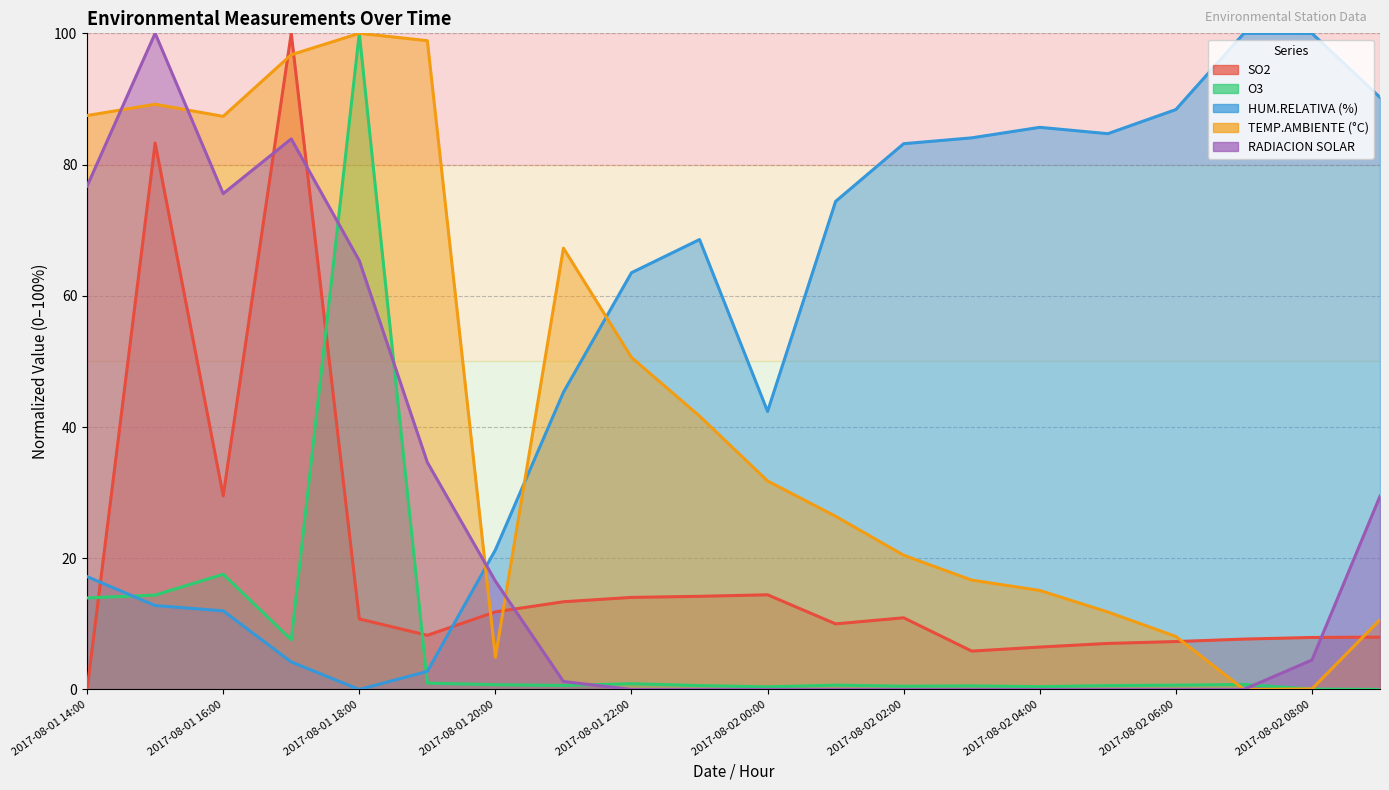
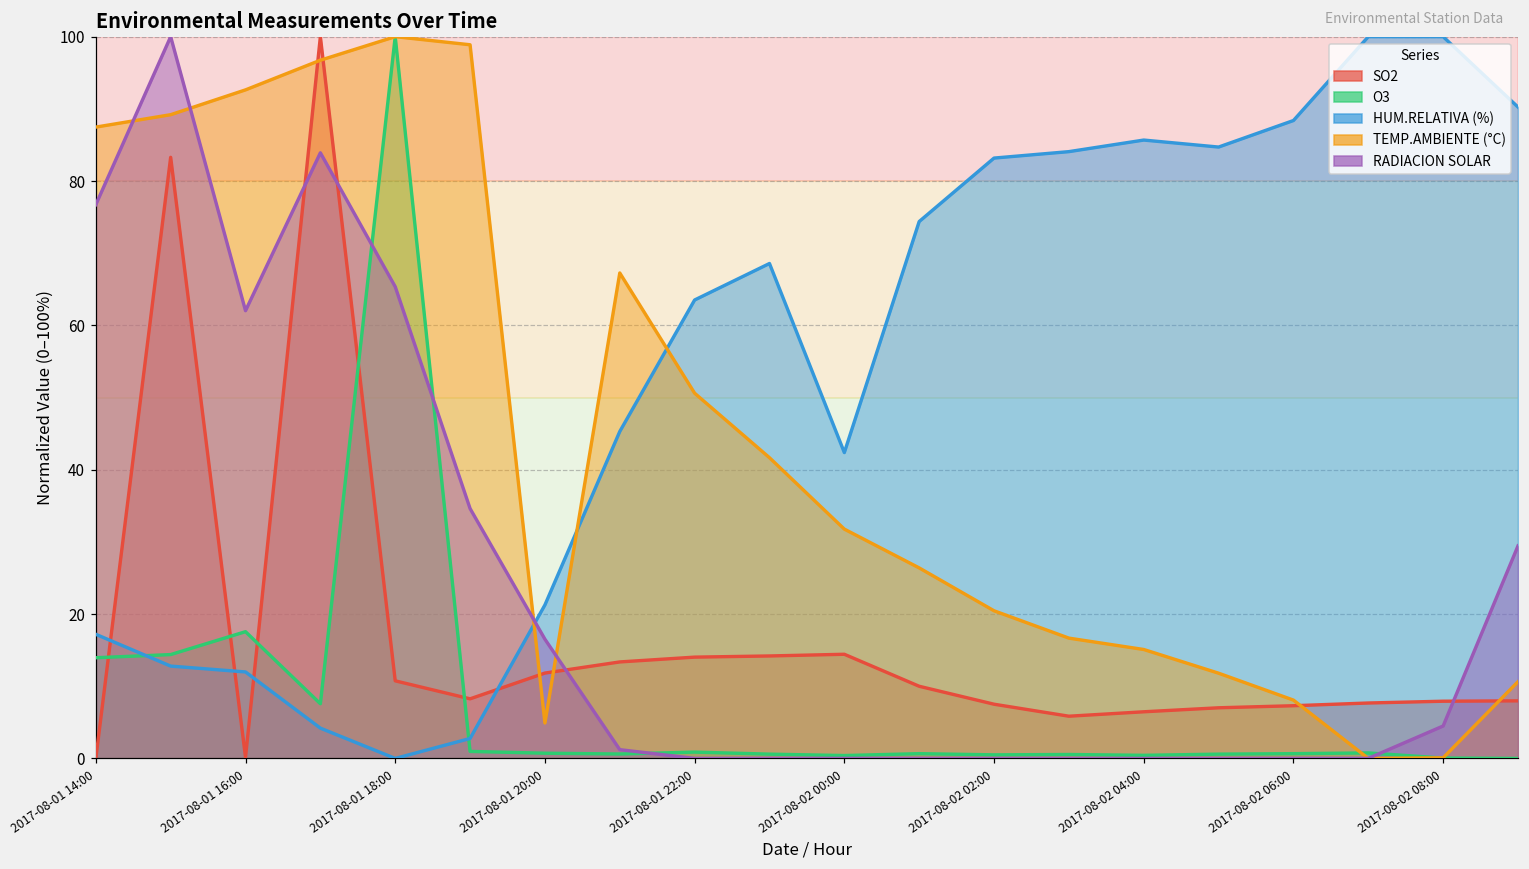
  {
    "SO2": {
      "2017-08-01 14:00": 0,
-     "2017-08-01 16:00": 30,
+     "2017-08-01 16:00": 0,
      "2017-08-01 18:00": 11,
      "2017-08-01 20:00": 12,
      "2017-08-01 22:00": 14,
      "2017-08-02 00:00": 14,
-     "2017-08-02 02:00": 11,
+     "2017-08-02 02:00": 8,
      "2017-08-02 04:00": 6,
      "2017-08-02 06:00": 7,
      "2017-08-02 08:00": 8
    },
    "O3": {
      "2017-08-01 14:00": 14,
      "2017-08-01 16:00": 18,
      "2017-08-01 20:00": 1,
      "2017-08-01 22:00": 1,
      "2017-08-02 00:00": 0,
      "2017-08-02 02:00": 0,
      "2017-08-02 04:00": 0,
      "2017-08-02 06:00": 1
    },
    "HUM.RELATIVA (%)": {
      "2017-08-01 14:00": 17,
      "2017-08-01 16:00": 12,
      "2017-08-01 18:00": 0,
      "2017-08-01 20:00": 21,
      "2017-08-01 22:00": 64,
      "2017-08-02 00:00": 42,
      "2017-08-02 02:00": 83,
      "2017-08-02 04:00": 86,
      "2017-08-02 06:00": 88,
      "2017-08-02 08:00": 100
    },
    "TEMP.AMBIENTE (°C)": {
      "2017-08-01 14:00": 87,
-     "2017-08-01 16:00": 87,
+     "2017-08-01 16:00": 93,
      "2017-08-01 20:00": 5,
      "2017-08-01 22:00": 51,
      "2017-08-02 00:00": 32,
      "2017-08-02 02:00": 20,
      "2017-08-02 04:00": 15,
      "2017-08-02 06:00": 8
    },
    "RADIACION SOLAR": {
      "2017-08-01 14:00": 77,
-     "2017-08-01 16:00": 76,
+     "2017-08-01 16:00": 62,
      "2017-08-01 18:00": 65,
      "2017-08-01 20:00": 17,
      "2017-08-01 22:00": 0,
      "2017-08-02 00:00": 0,
      "2017-08-02 02:00": 0,
      "2017-08-02 04:00": 0,
      "2017-08-02 06:00": 0,
      "2017-08-02 08:00": 4
    }
  }
